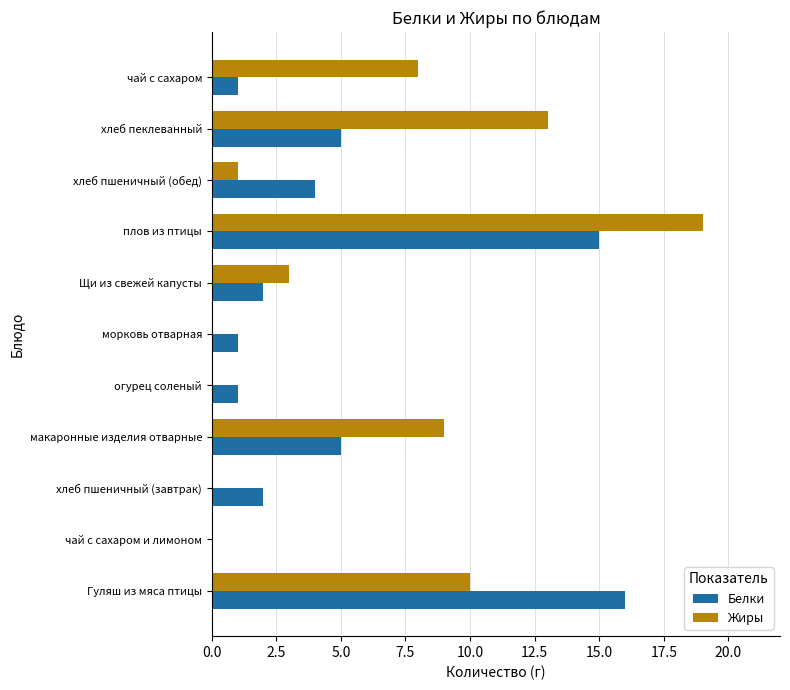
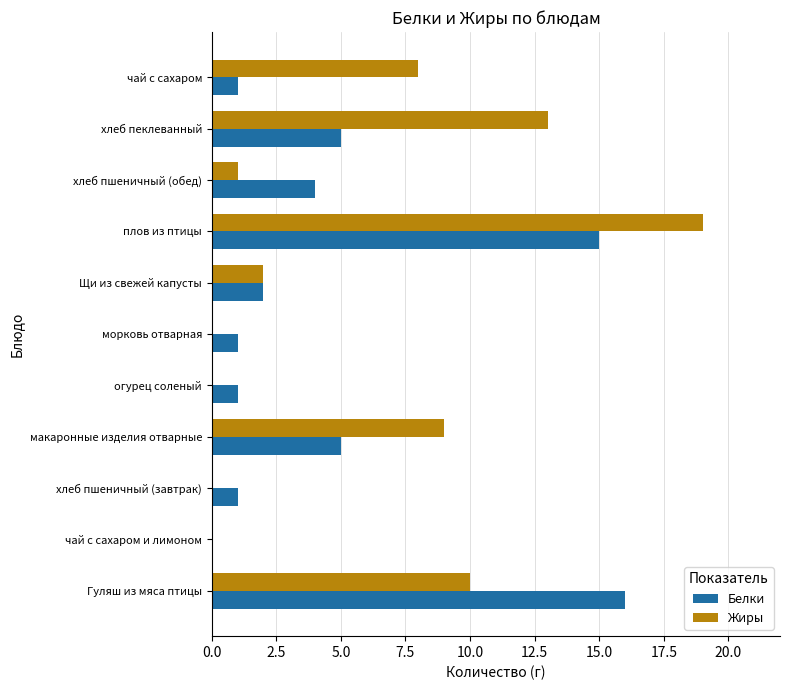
  {
    "Белки": {
      "чай с сахаром": 1,
      "хлеб пеклеванный": 5,
      "хлеб пшеничный (обед)": 4,
      "плов из птицы": 15,
      "Щи из свежей капусты": 2,
      "морковь отварная": 1,
      "огурец соленый": 1,
      "макаронные изделия отварные": 5,
-     "хлеб пшеничный (завтрак)": 2,
+     "хлеб пшеничный (завтрак)": 1,
      "чай с сахаром и лимоном": 0,
      "Гуляш из мяса птицы": 16
    },
    "Жиры": {
      "чай с сахаром": 8,
      "хлеб пеклеванный": 13,
      "хлеб пшеничный (обед)": 1,
      "плов из птицы": 19,
-     "Щи из свежей капусты": 3,
+     "Щи из свежей капусты": 2,
      "морковь отварная": 0,
      "огурец соленый": 0,
      "макаронные изделия отварные": 9,
      "хлеб пшеничный (завтрак)": 0,
      "чай с сахаром и лимоном": 0,
      "Гуляш из мяса птицы": 10
    }
  }
